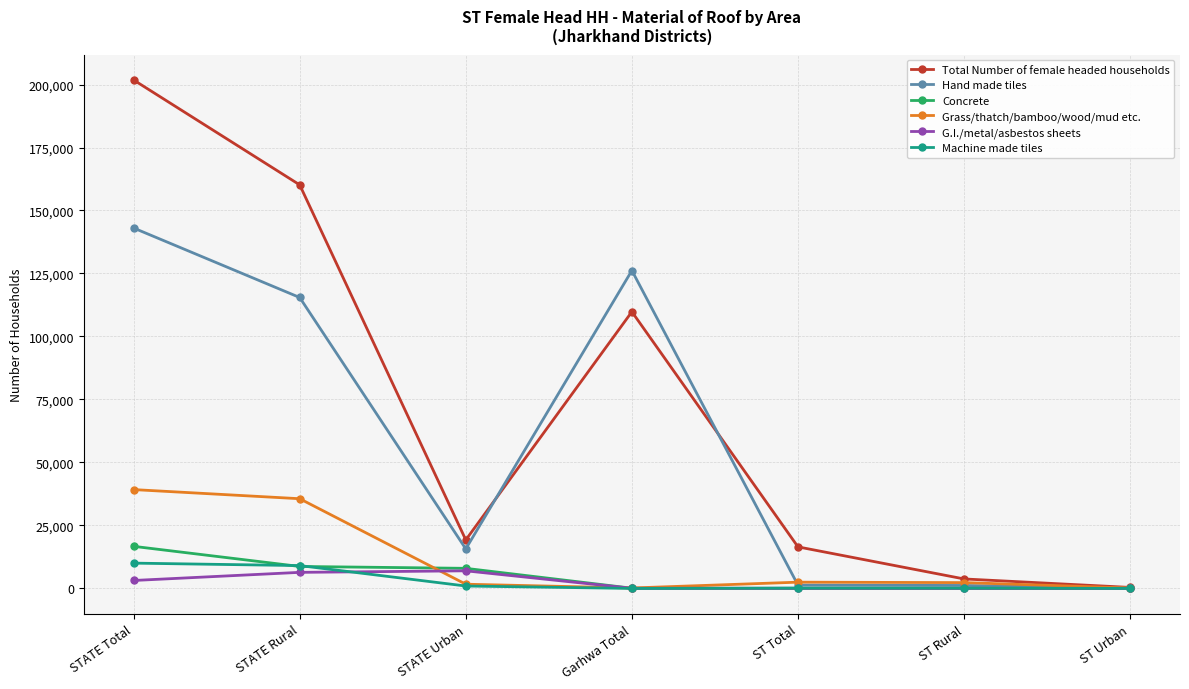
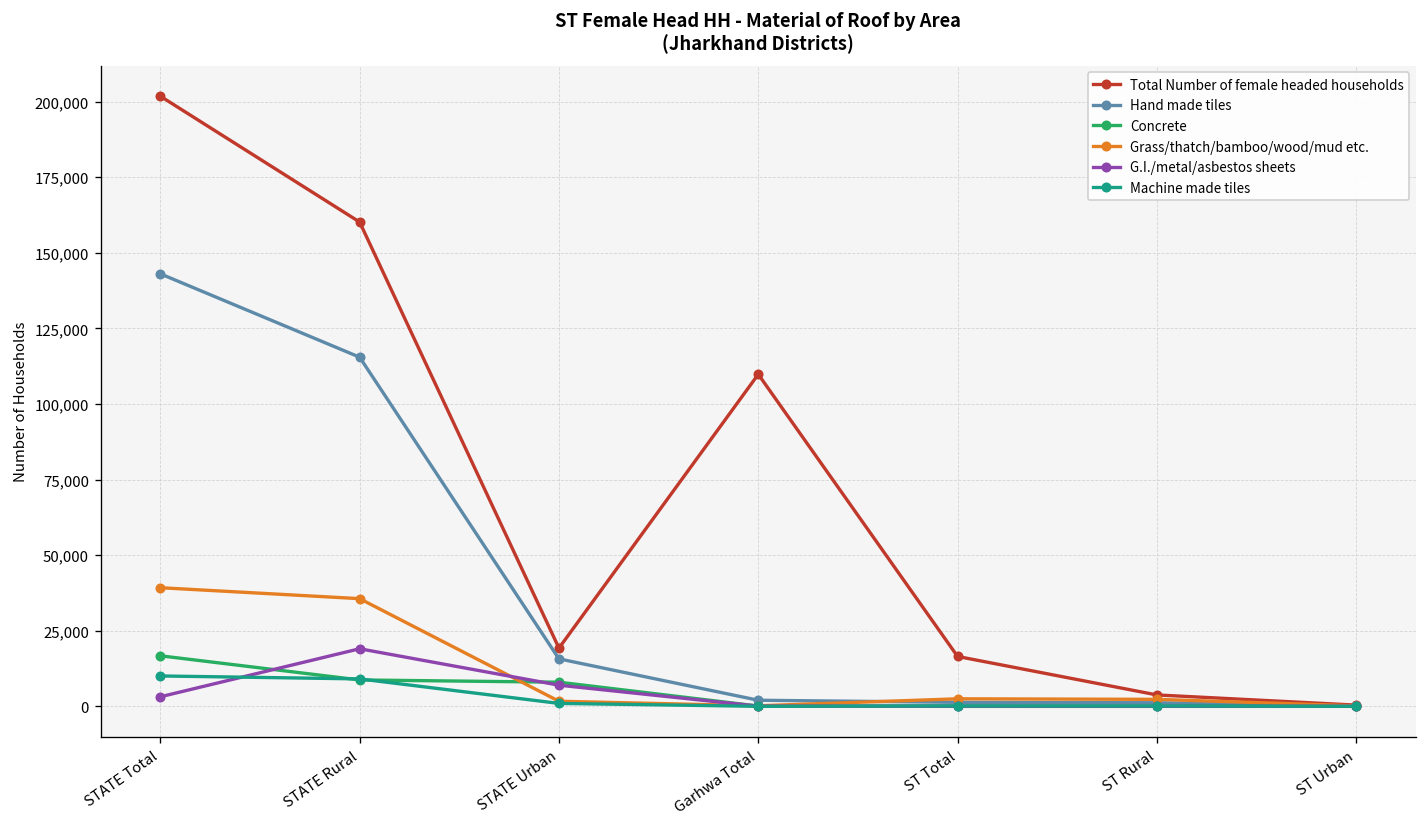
  {
    "Total Number of female headed households": {
      "STATE Total": "202,000",
      "STATE Rural": "160,000",
      "STATE Urban": "19,000",
      "Garhwa Total": "110,000",
      "ST Total": "17,000",
      "ST Rural": "4,000"
    },
    "Hand made tiles": {
      "STATE Total": "143,000",
      "STATE Rural": "115,000",
      "STATE Urban": "16,000",
-     "Garhwa Total": "126,000",
+     "Garhwa Total": "2,000",
      "ST Total": "1,000",
      "ST Rural": "1,000"
    },
    "Grass/thatch/bamboo/wood/mud etc.": {
      "STATE Total": "39,000",
      "STATE Rural": "36,000",
      "ST Total": "2,000",
      "ST Rural": "2,000"
    },
    "G.I./metal/asbestos sheets": {
      "STATE Total": "3,000",
-     "STATE Rural": "6,000"
+     "STATE Rural": "19,000"
    }
  }
